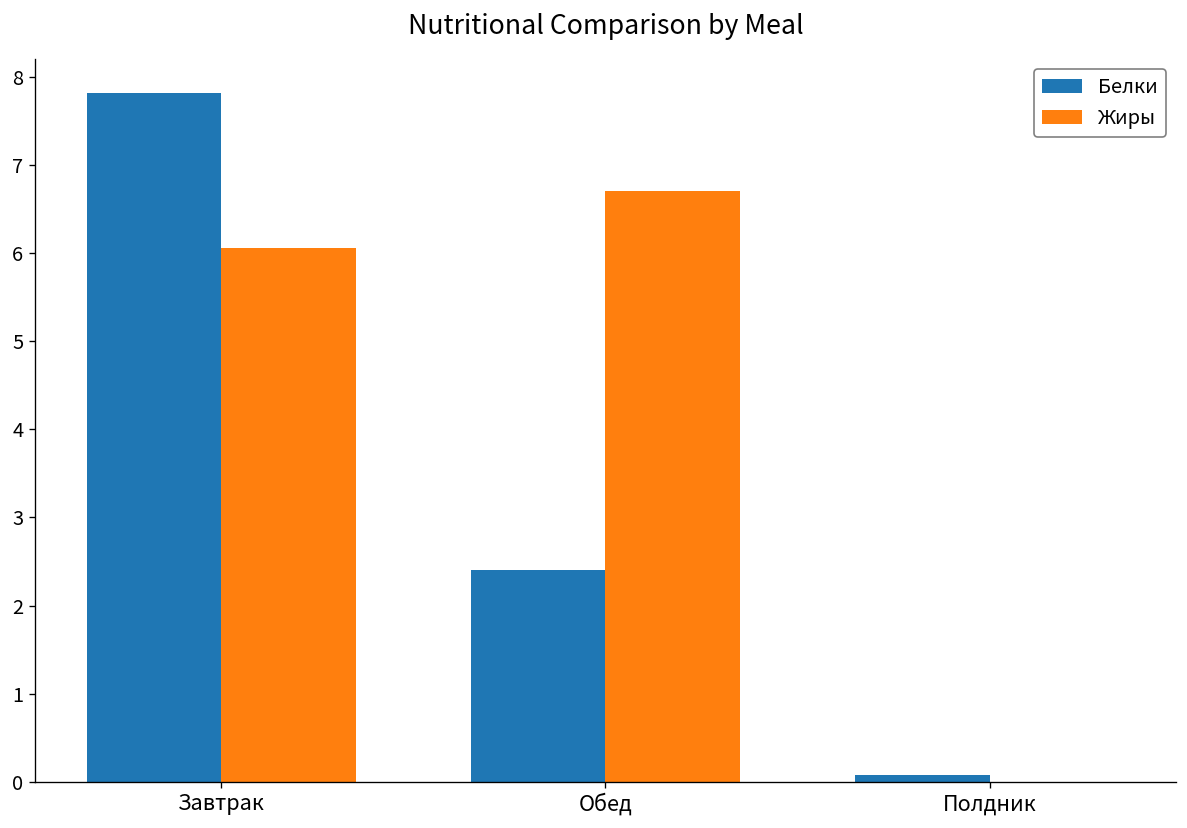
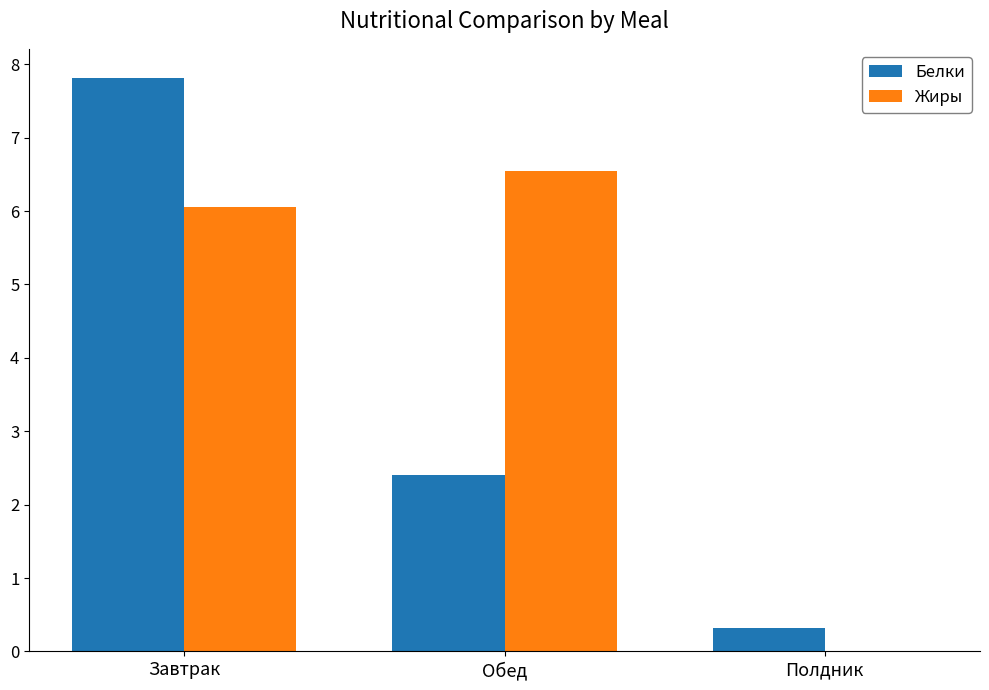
  {
    "Белки": {
      "Завтрак": 7.8,
      "Обед": 2.4,
-     "Полдник": 0.1
+     "Полдник": 0.3
    },
    "Жиры": {
      "Завтрак": 6.1,
-     "Обед": 6.7,
+     "Обед": 6.5,
      "Полдник": 0.0
    }
  }
